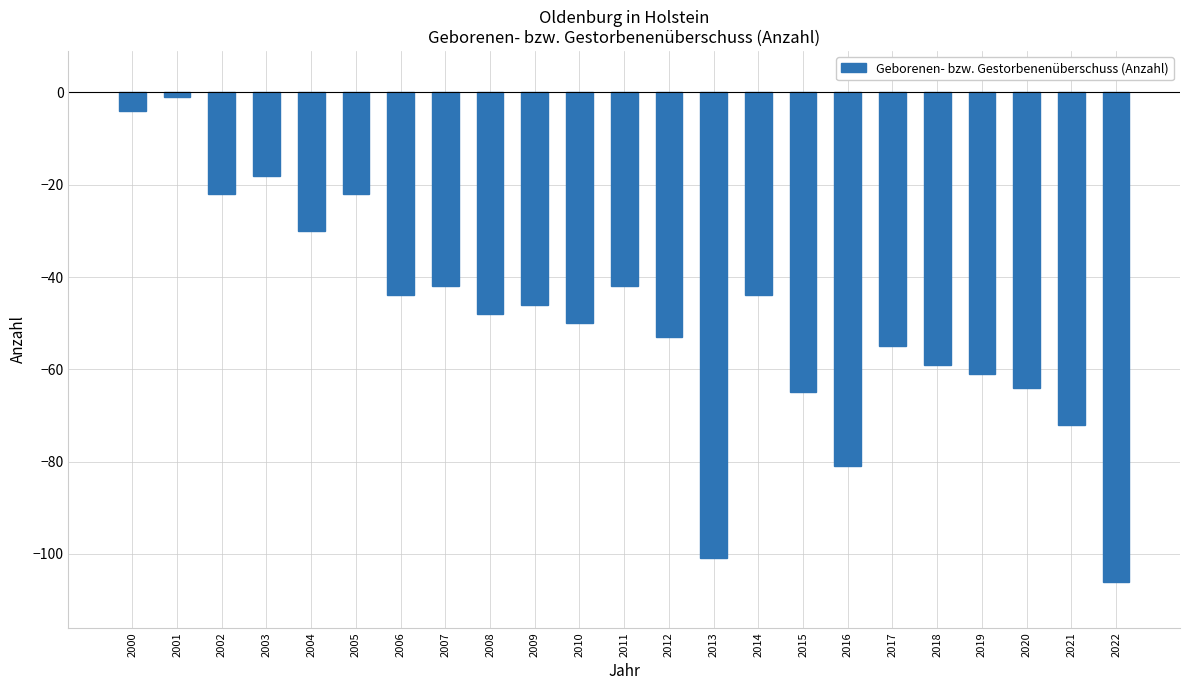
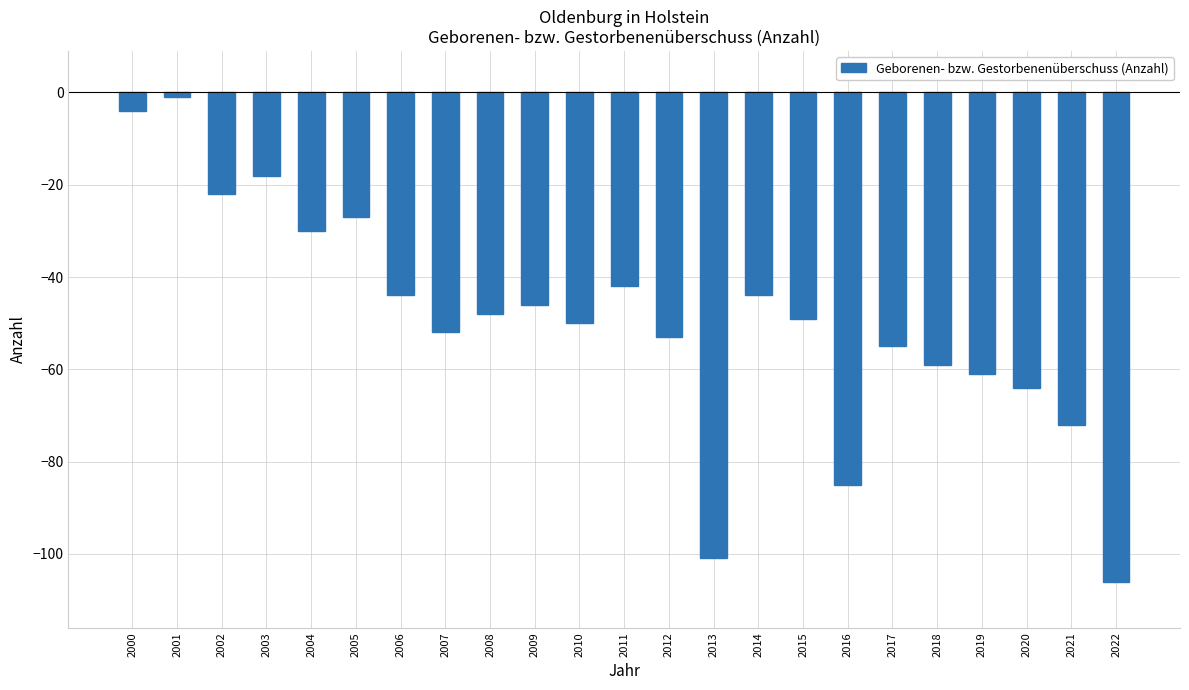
  {
    "2000": -4,
    "2001": -1,
    "2002": -22,
    "2003": -18,
    "2004": -30,
-   "2005": -22,
+   "2005": -27,
    "2006": -44,
-   "2007": -42,
+   "2007": -52,
    "2008": -48,
    "2009": -46,
    "2010": -50,
    "2011": -42,
    "2012": -53,
    "2013": -101,
    "2014": -44,
-   "2015": -65,
-   "2016": -81,
+   "2015": -49,
+   "2016": -85,
    "2017": -55,
    "2018": -59,
    "2019": -61,
    "2020": -64,
    "2021": -72,
    "2022": -106
  }
